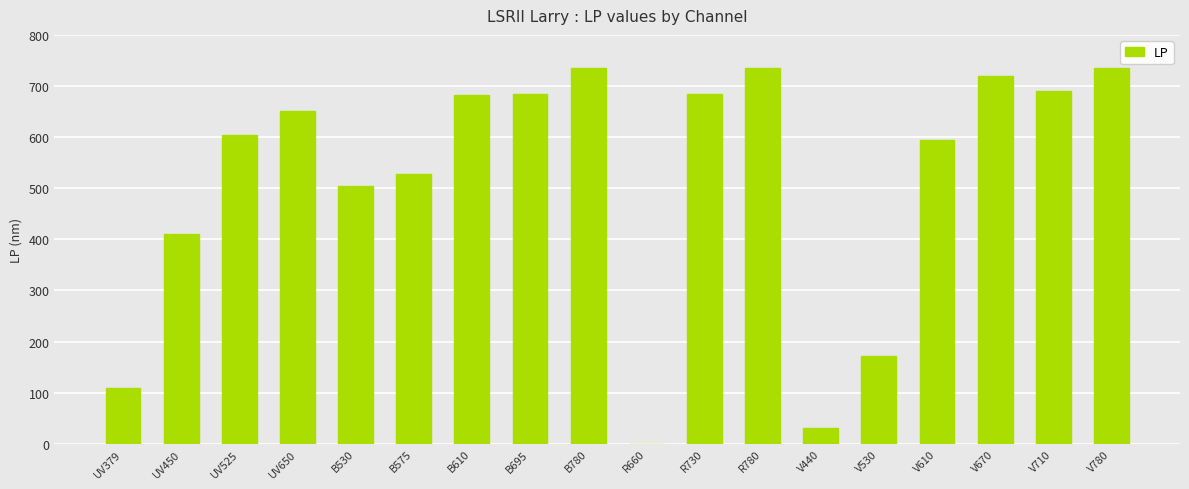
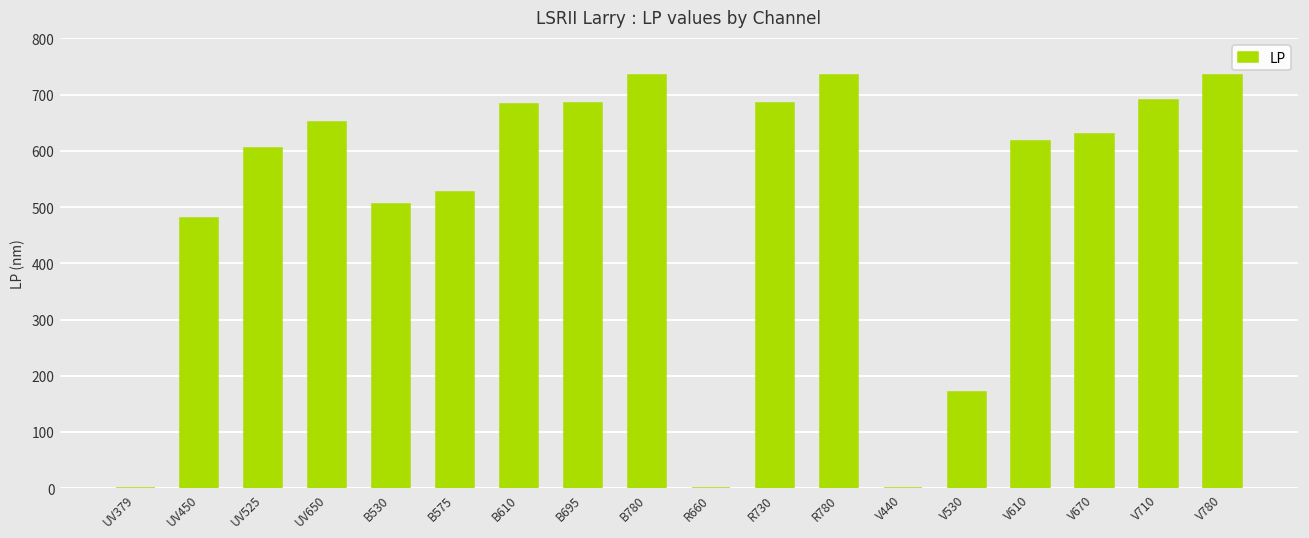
  {
-   "UV379": 110,
-   "UV450": 410,
+   "UV379": 0,
+   "UV450": 480,
    "UV525": 610,
    "UV650": 650,
    "B530": 510,
    "B575": 530,
    "B610": 680,
    "B695": 690,
    "B780": 740,
    "R660": 0,
    "R730": 690,
    "R780": 740,
-   "V440": 30,
+   "V440": 0,
    "V530": 170,
-   "V610": 600,
-   "V670": 720,
+   "V610": 620,
+   "V670": 630,
    "V710": 690,
    "V780": 740
  }
